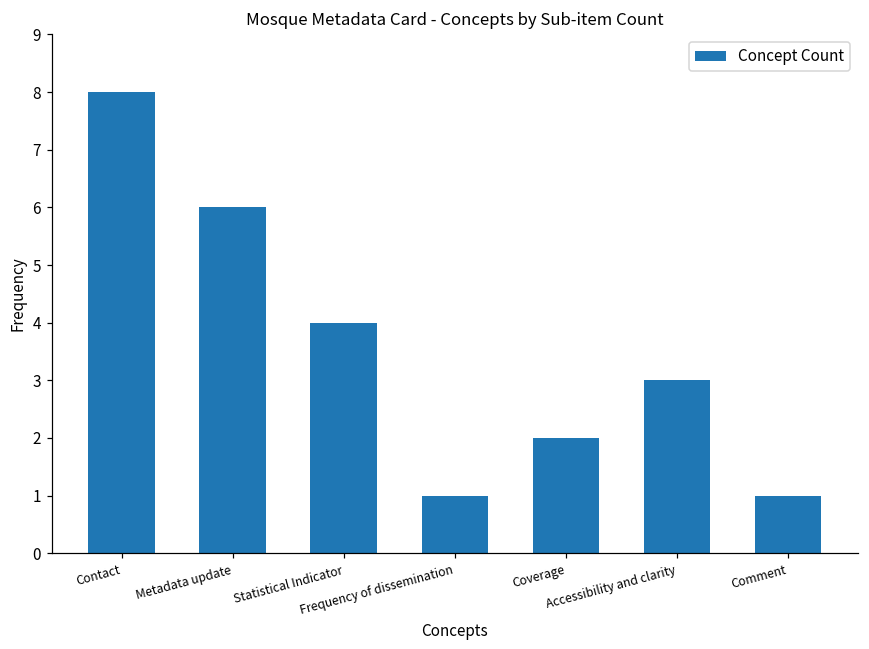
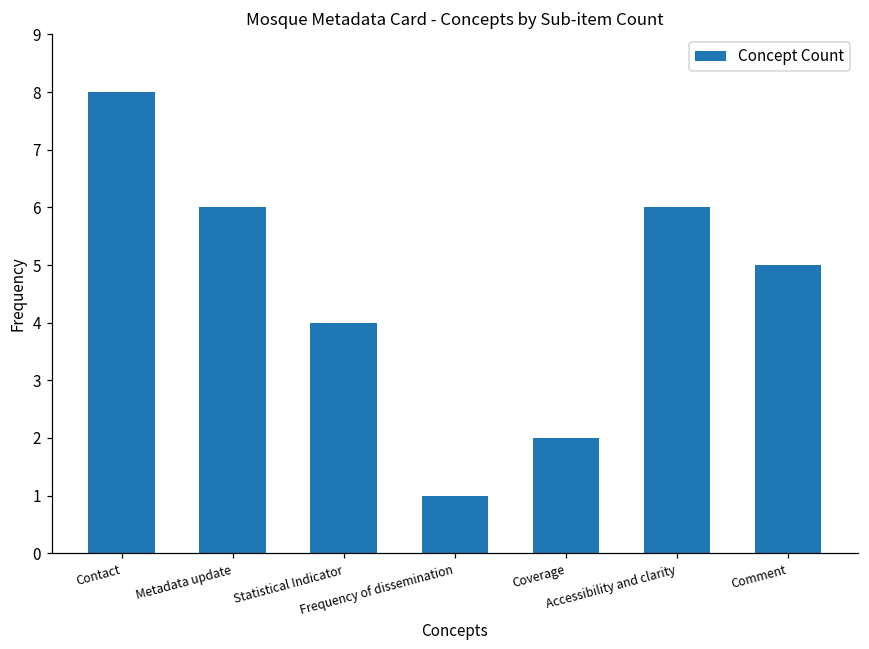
  {
    "Contact": 8,
    "Metadata update": 6,
    "Statistical Indicator": 4,
    "Frequency of dissemination": 1,
    "Coverage": 2,
-   "Accessibility and clarity": 3,
-   "Comment": 1
+   "Accessibility and clarity": 6,
+   "Comment": 5
  }
